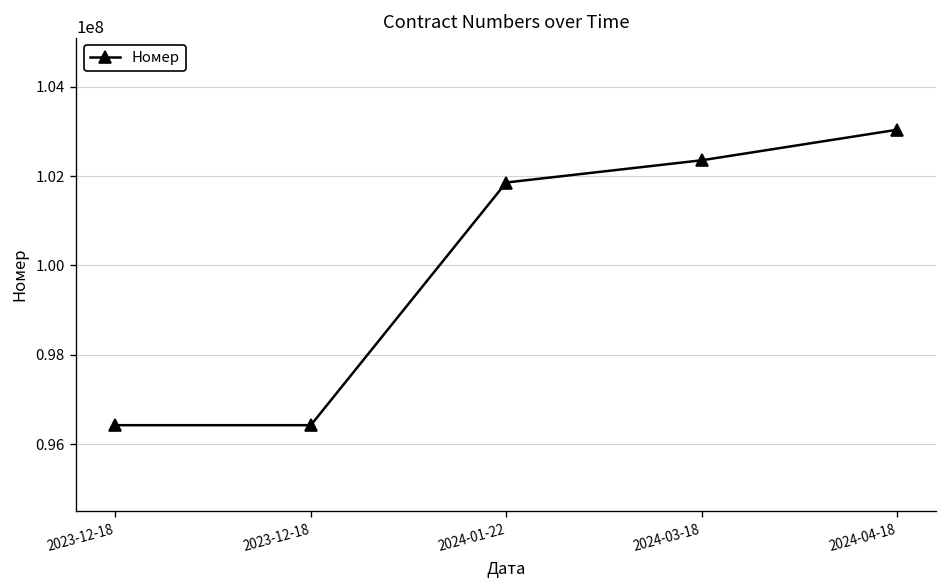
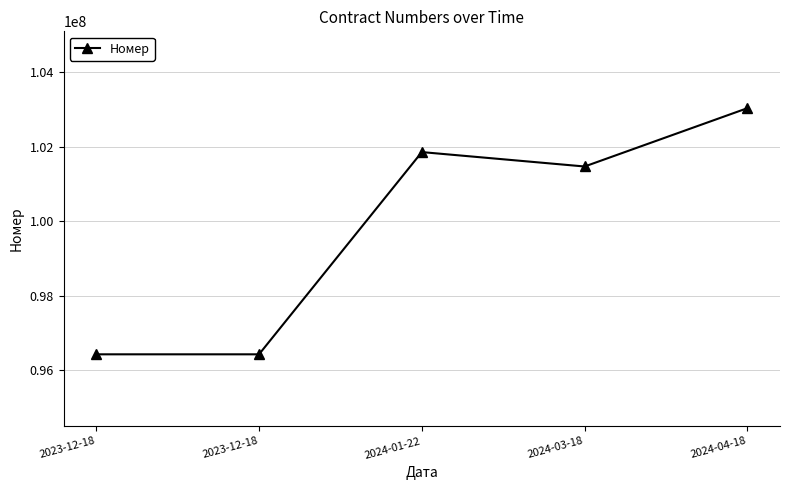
  {
    "2024-01-22": 101900000,
-   "2024-03-18": 102400000,
+   "2024-03-18": 101500000,
    "2024-04-18": 103000000
  }
